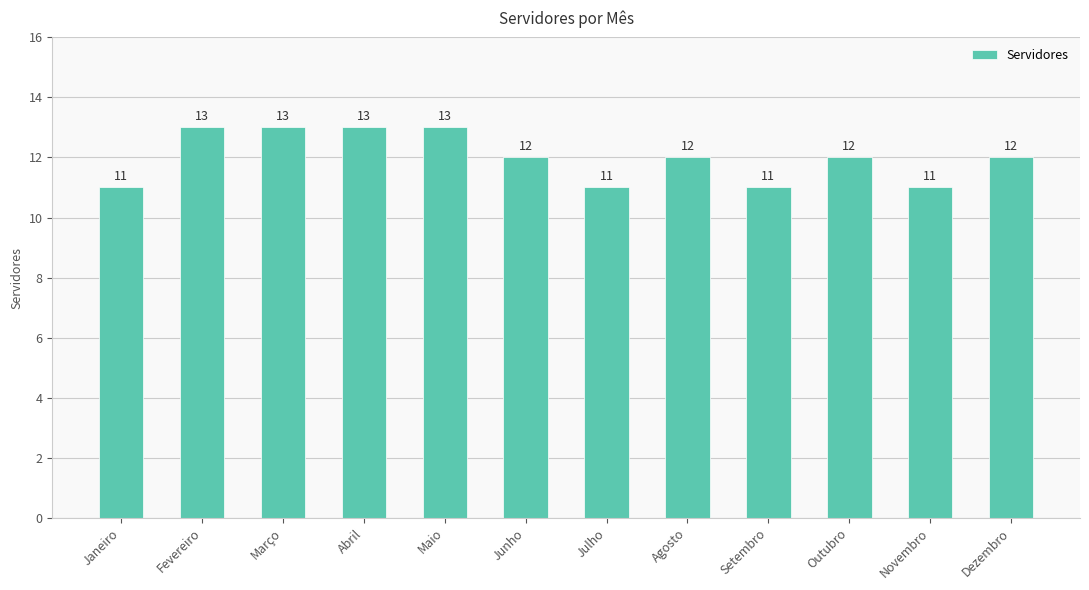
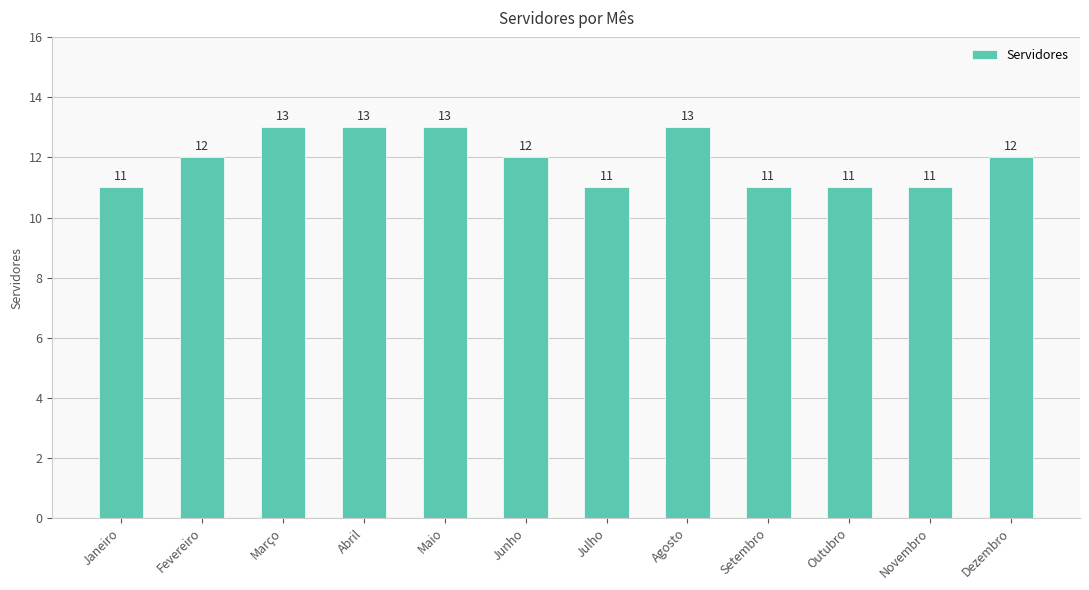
  {
    "Janeiro": 11,
-   "Fevereiro": 13,
+   "Fevereiro": 12,
    "Março": 13,
    "Abril": 13,
    "Maio": 13,
    "Junho": 12,
    "Julho": 11,
-   "Agosto": 12,
+   "Agosto": 13,
    "Setembro": 11,
-   "Outubro": 12,
+   "Outubro": 11,
    "Novembro": 11,
    "Dezembro": 12
  }
